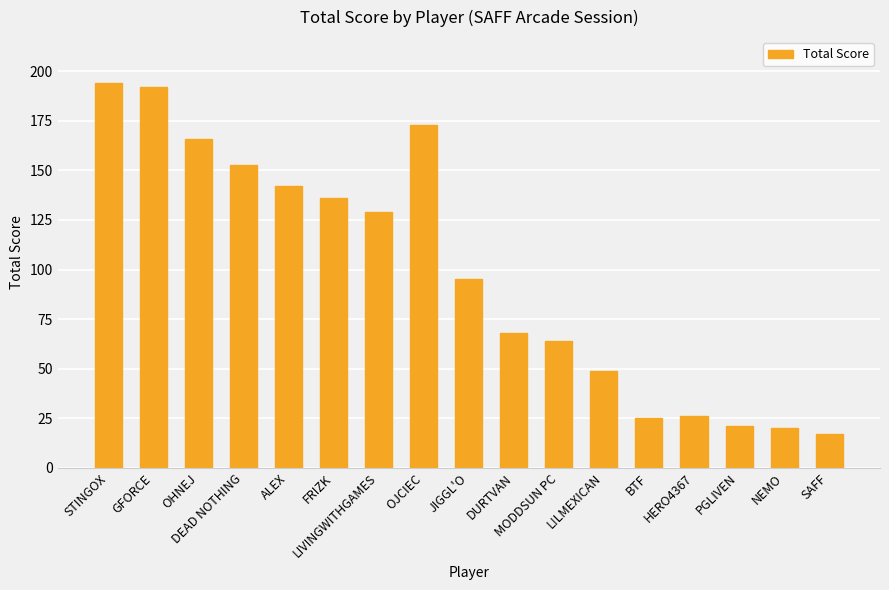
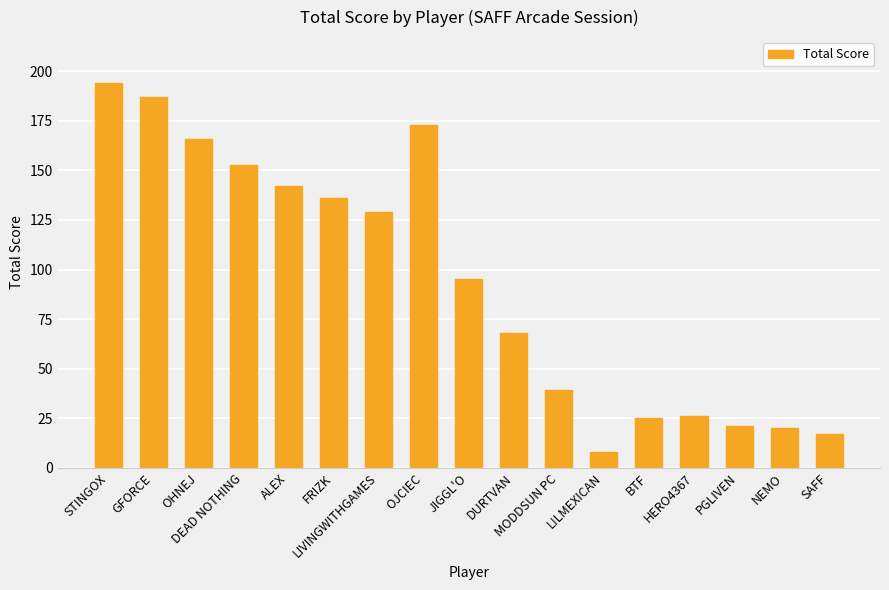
  {
    "STINGOX": 194,
-   "GFORCE": 192,
+   "GFORCE": 187,
    "OHNEJ": 166,
    "DEAD NOTHING": 153,
    "ALEX": 142,
    "FRIZK": 136,
    "LIVINGWITHGAMES": 129,
    "OJCIEC": 173,
    "JIGGL'O": 95,
    "DURTVAN": 68,
-   "MODDSUN PC": 64,
-   "L!LMEXICAN": 49,
+   "MODDSUN PC": 39,
+   "L!LMEXICAN": 8,
    "BTF": 25,
    "HERO4367": 26,
    "PGLIVEN": 21,
    "NEMO": 20,
    "SAFF": 17
  }
